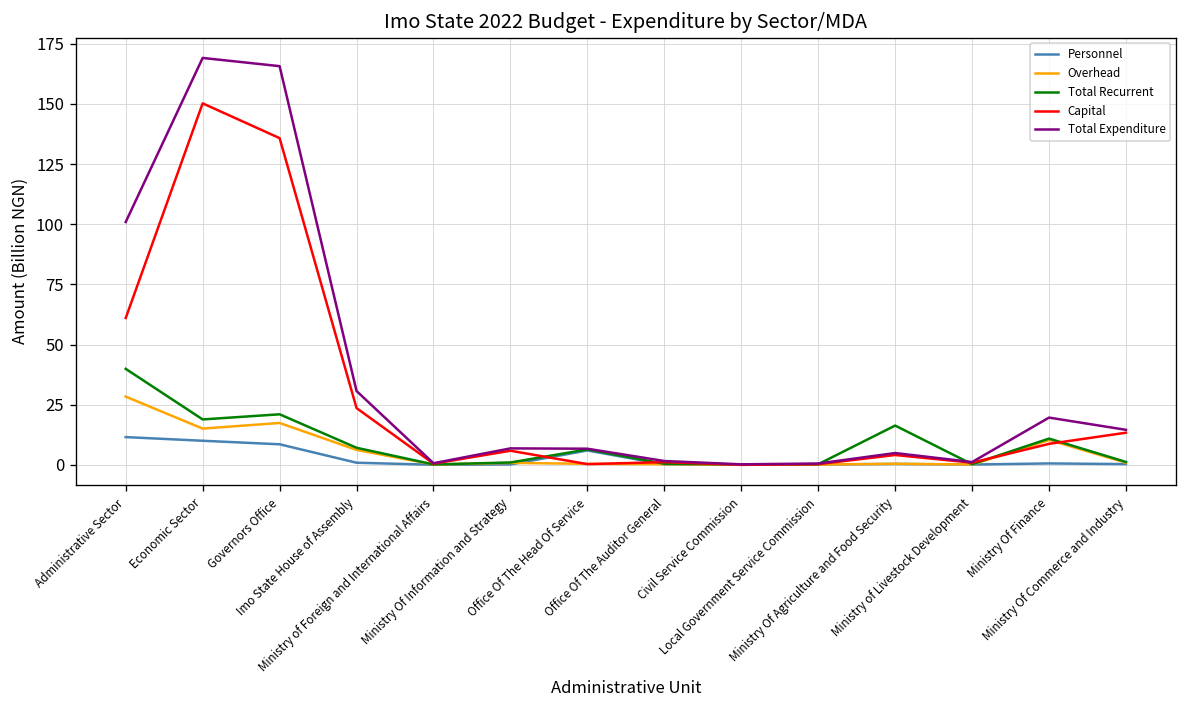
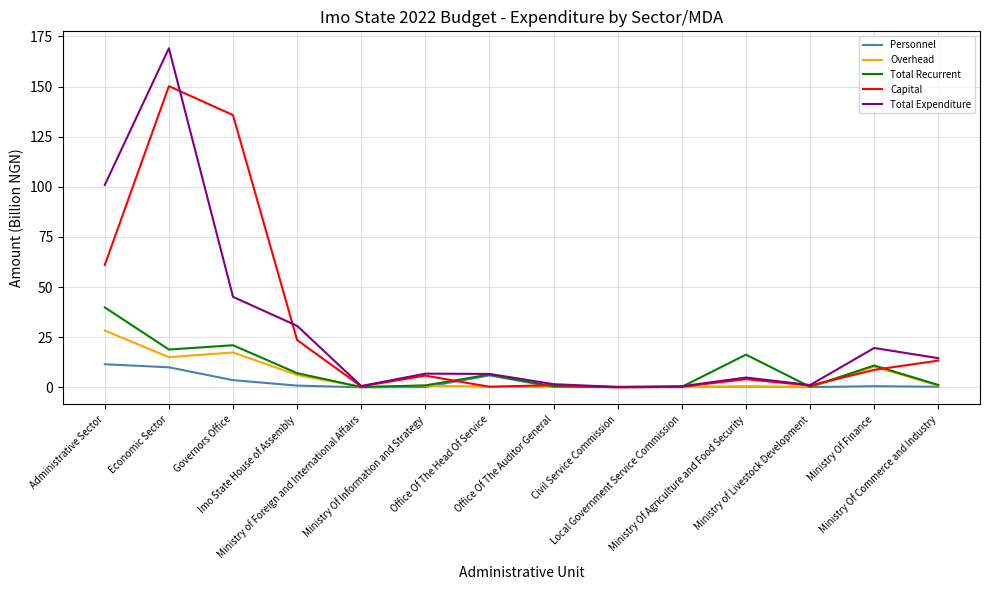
  {
    "Personnel": {
      "Administrative Sector": 12,
      "Economic Sector": 10,
-     "Governors Office": 9,
+     "Governors Office": 4,
      "Imo State House of Assembly": 1,
      "Ministry Of Finance": 1
    },
    "Overhead": {
      "Administrative Sector": 28,
      "Economic Sector": 15,
      "Governors Office": 17
    },
    "Total Recurrent": {
      "Administrative Sector": 40,
      "Economic Sector": 19,
      "Governors Office": 21,
      "Ministry Of Agriculture and Food Security": 16
    },
    "Capital": {
      "Administrative Sector": 61,
      "Economic Sector": 150,
      "Governors Office": 136,
      "Imo State House of Assembly": 24,
      "Ministry Of Finance": 9
    },
    "Total Expenditure": {
      "Administrative Sector": 101,
      "Economic Sector": 169,
-     "Governors Office": 166,
+     "Governors Office": 45,
      "Imo State House of Assembly": 31,
      "Ministry Of Finance": 20
    }
  }
